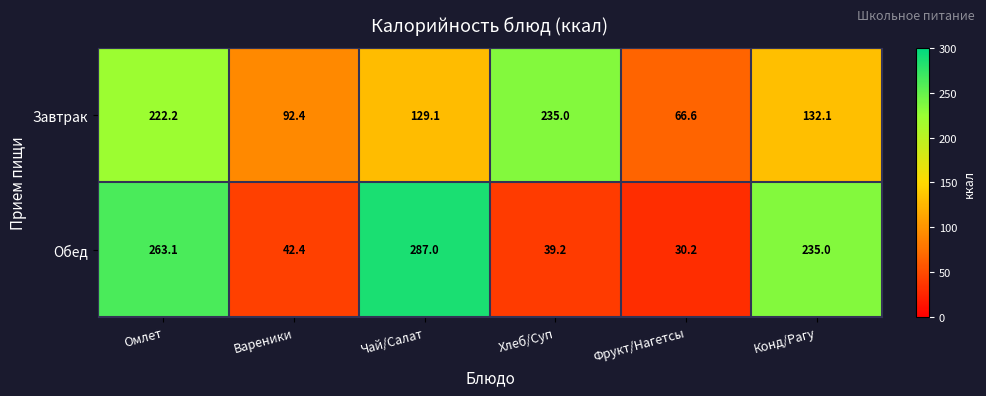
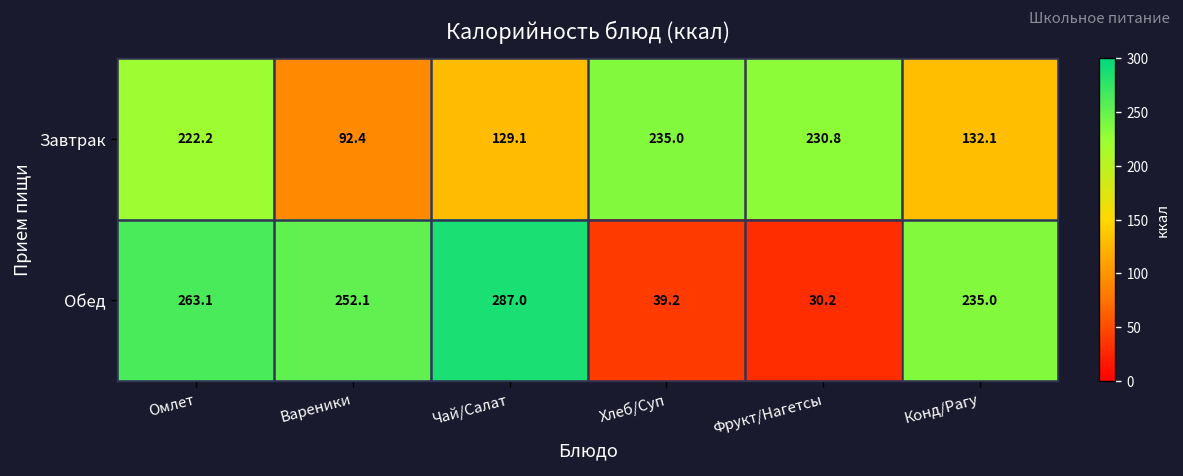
  {
    "Завтрак": {
      "Омлет": 222.2,
      "Вареники": 92.4,
      "Чай/Салат": 129.1,
      "Хлеб/Суп": 235.0,
-     "Фрукт/Нагетсы": 66.6,
+     "Фрукт/Нагетсы": 230.8,
      "Конд/Рагу": 132.1
    },
    "Обед": {
      "Омлет": 263.1,
-     "Вареники": 42.4,
+     "Вареники": 252.1,
      "Чай/Салат": 287.0,
      "Хлеб/Суп": 39.2,
      "Фрукт/Нагетсы": 30.2,
      "Конд/Рагу": 235.0
    }
  }
